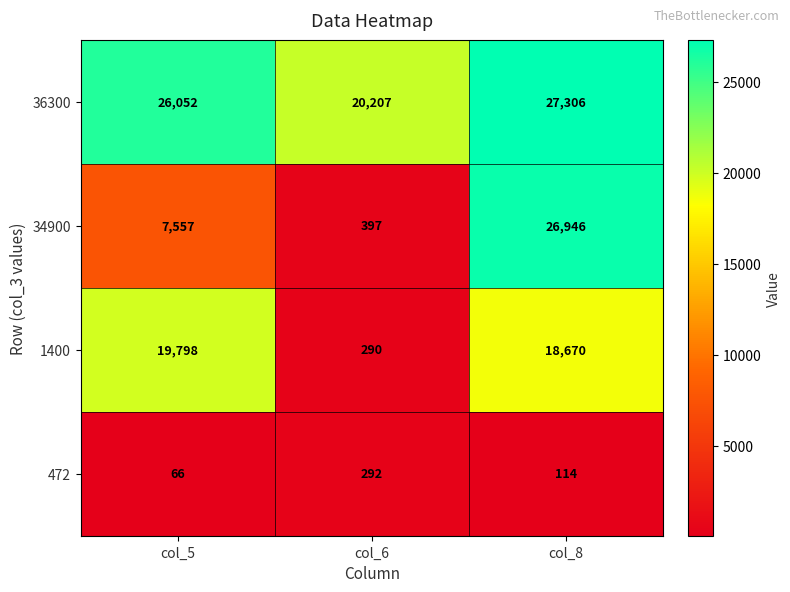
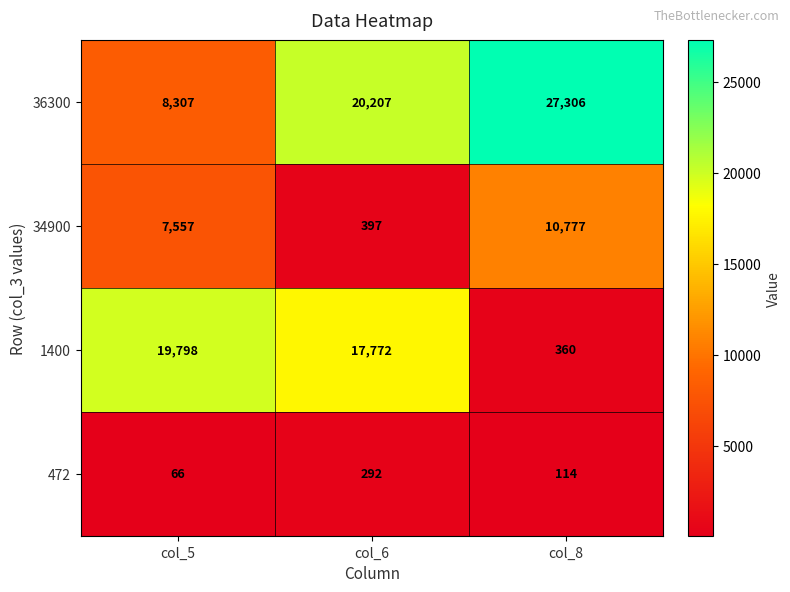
  {
    "36300": {
-     "col_5": "26,052",
+     "col_5": "8,307",
      "col_6": "20,207",
      "col_8": "27,306"
    },
    "34900": {
      "col_5": "7,557",
      "col_6": "397",
-     "col_8": "26,946"
+     "col_8": "10,777"
    },
    "1400": {
      "col_5": "19,798",
-     "col_6": "290",
-     "col_8": "18,670"
+     "col_6": "17,772",
+     "col_8": "360"
    },
    "472": {
      "col_5": "66",
      "col_6": "292",
      "col_8": "114"
    }
  }
